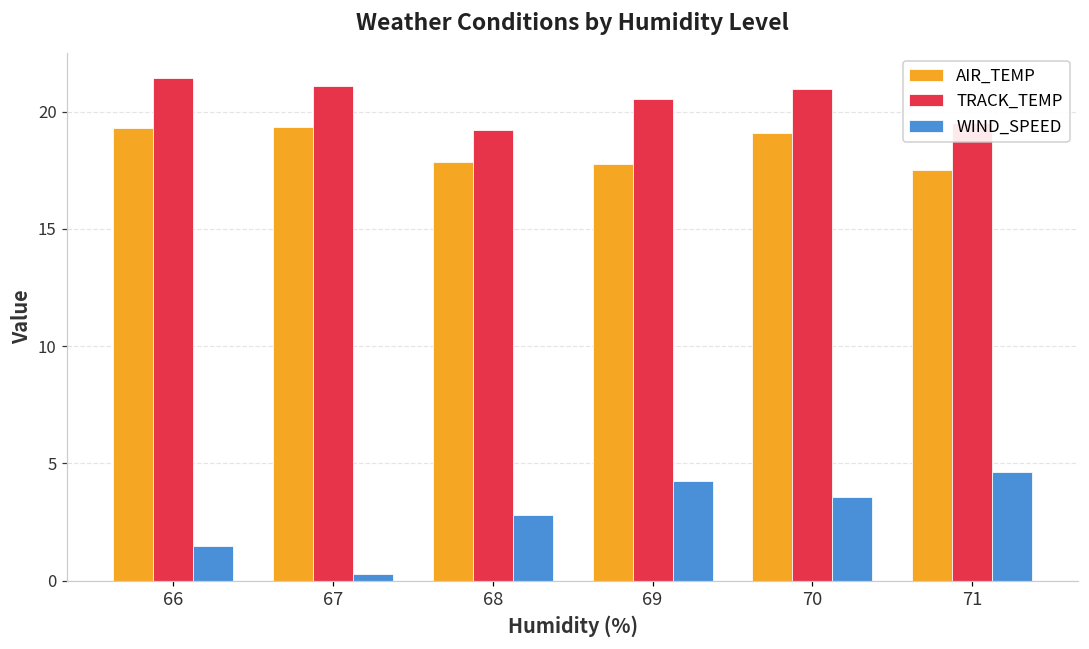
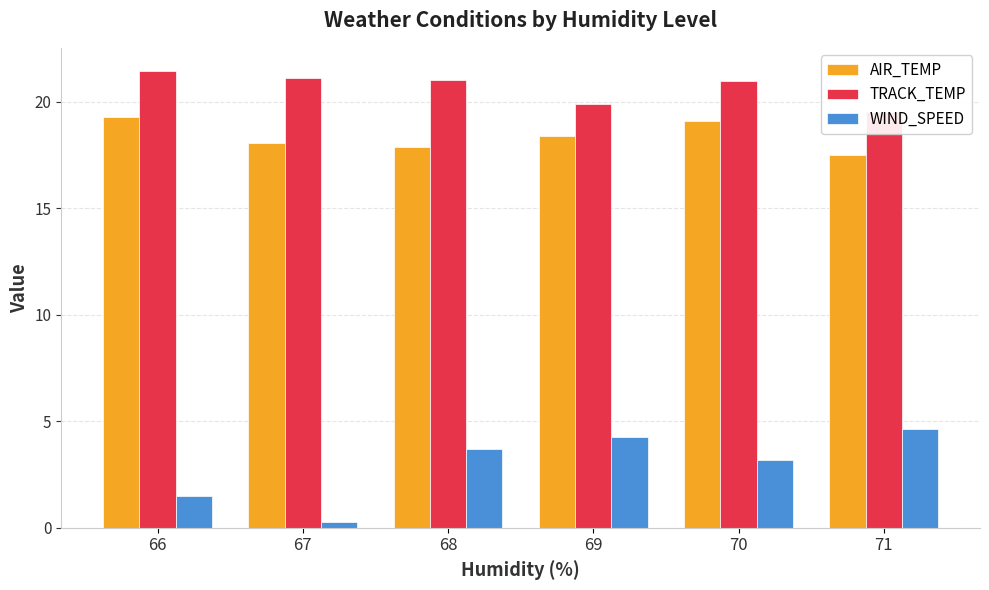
  {
    "AIR_TEMP": {
      "66": 19.3,
-     "67": 19.4,
+     "67": 18.1,
      "68": 17.9,
-     "69": 17.8,
+     "69": 18.4,
      "70": 19.1,
      "71": 17.5
    },
    "TRACK_TEMP": {
      "66": 21.5,
      "67": 21.1,
-     "68": 19.2,
-     "69": 20.6,
+     "68": 21.0,
+     "69": 19.9,
      "70": 21.0
    },
    "WIND_SPEED": {
      "66": 1.5,
      "67": 0.3,
-     "68": 2.8,
+     "68": 3.7,
      "69": 4.2,
-     "70": 3.6,
+     "70": 3.2,
      "71": 4.6
    }
  }
